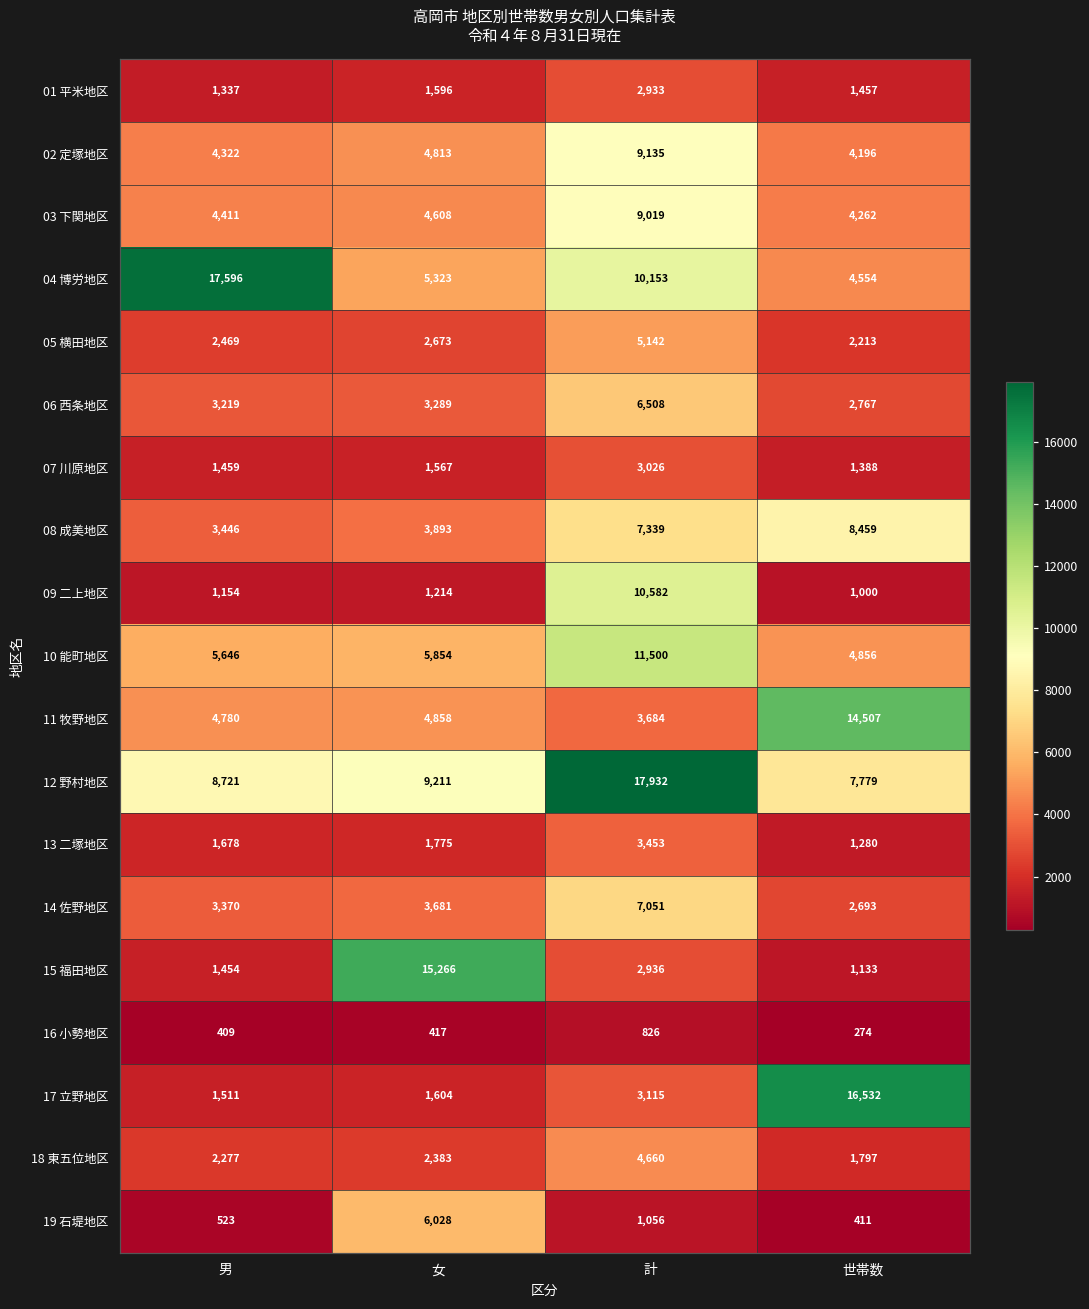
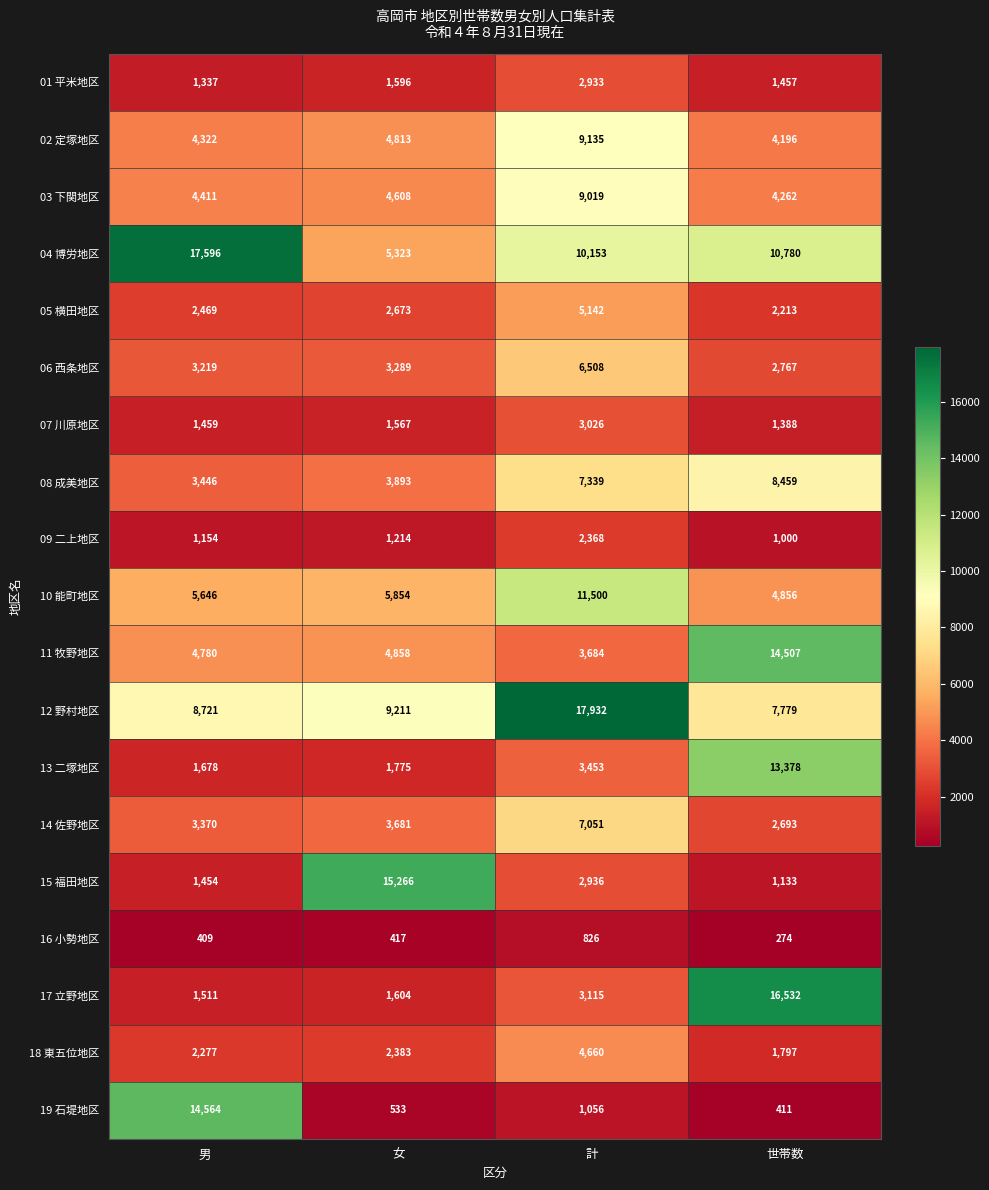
  {
    "01 平米地区": {
      "男": "1,337",
      "女": "1,596",
      "計": "2,933",
      "世帯数": "1,457"
    },
    "02 定塚地区": {
      "男": "4,322",
      "女": "4,813",
      "計": "9,135",
      "世帯数": "4,196"
    },
    "03 下関地区": {
      "男": "4,411",
      "女": "4,608",
      "計": "9,019",
      "世帯数": "4,262"
    },
    "04 博労地区": {
      "男": "17,596",
      "女": "5,323",
      "計": "10,153",
-     "世帯数": "4,554"
+     "世帯数": "10,780"
    },
    "05 横田地区": {
      "男": "2,469",
      "女": "2,673",
      "計": "5,142",
      "世帯数": "2,213"
    },
    "06 西条地区": {
      "男": "3,219",
      "女": "3,289",
      "計": "6,508",
      "世帯数": "2,767"
    },
    "07 川原地区": {
      "男": "1,459",
      "女": "1,567",
      "計": "3,026",
      "世帯数": "1,388"
    },
    "08 成美地区": {
      "男": "3,446",
      "女": "3,893",
      "計": "7,339",
      "世帯数": "8,459"
    },
    "09 二上地区": {
      "男": "1,154",
      "女": "1,214",
-     "計": "10,582",
+     "計": "2,368",
      "世帯数": "1,000"
    },
    "10 能町地区": {
      "男": "5,646",
      "女": "5,854",
      "計": "11,500",
      "世帯数": "4,856"
    },
    "11 牧野地区": {
      "男": "4,780",
      "女": "4,858",
      "計": "3,684",
      "世帯数": "14,507"
    },
    "12 野村地区": {
      "男": "8,721",
      "女": "9,211",
      "計": "17,932",
      "世帯数": "7,779"
    },
    "13 二塚地区": {
      "男": "1,678",
      "女": "1,775",
      "計": "3,453",
-     "世帯数": "1,280"
+     "世帯数": "13,378"
    },
    "14 佐野地区": {
      "男": "3,370",
      "女": "3,681",
      "計": "7,051",
      "世帯数": "2,693"
    },
    "15 福田地区": {
      "男": "1,454",
      "女": "15,266",
      "計": "2,936",
      "世帯数": "1,133"
    },
    "16 小勢地区": {
      "男": "409",
      "女": "417",
      "計": "826",
      "世帯数": "274"
    },
    "17 立野地区": {
      "男": "1,511",
      "女": "1,604",
      "計": "3,115",
      "世帯数": "16,532"
    },
    "18 東五位地区": {
      "男": "2,277",
      "女": "2,383",
      "計": "4,660",
      "世帯数": "1,797"
    },
    "19 石堤地区": {
-     "男": "523",
-     "女": "6,028",
+     "男": "14,564",
+     "女": "533",
      "計": "1,056",
      "世帯数": "411"
    }
  }
